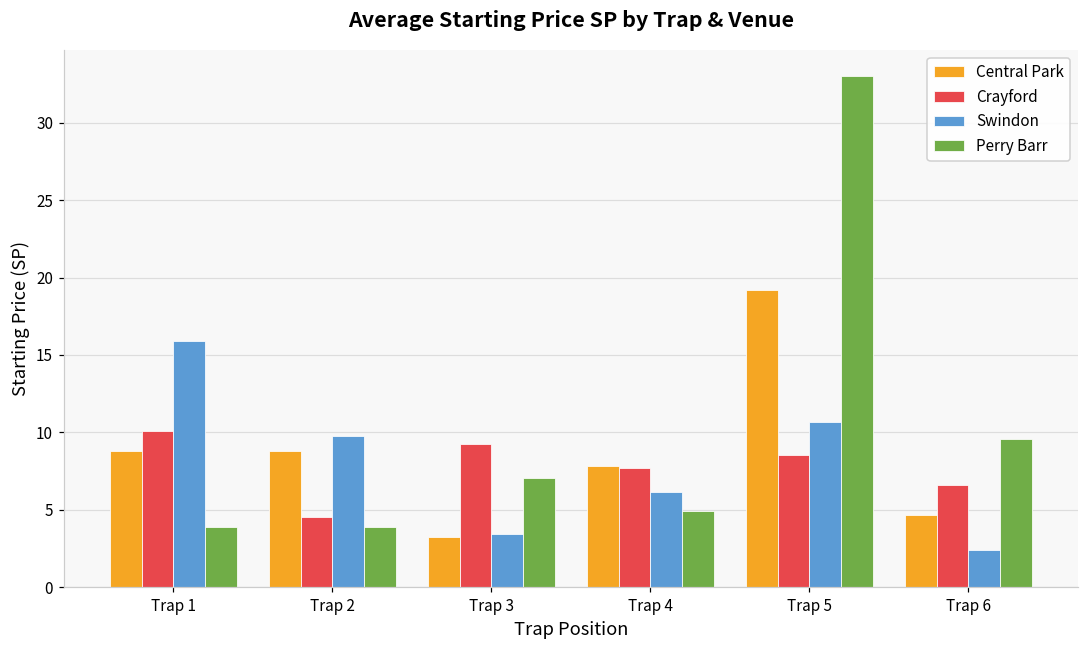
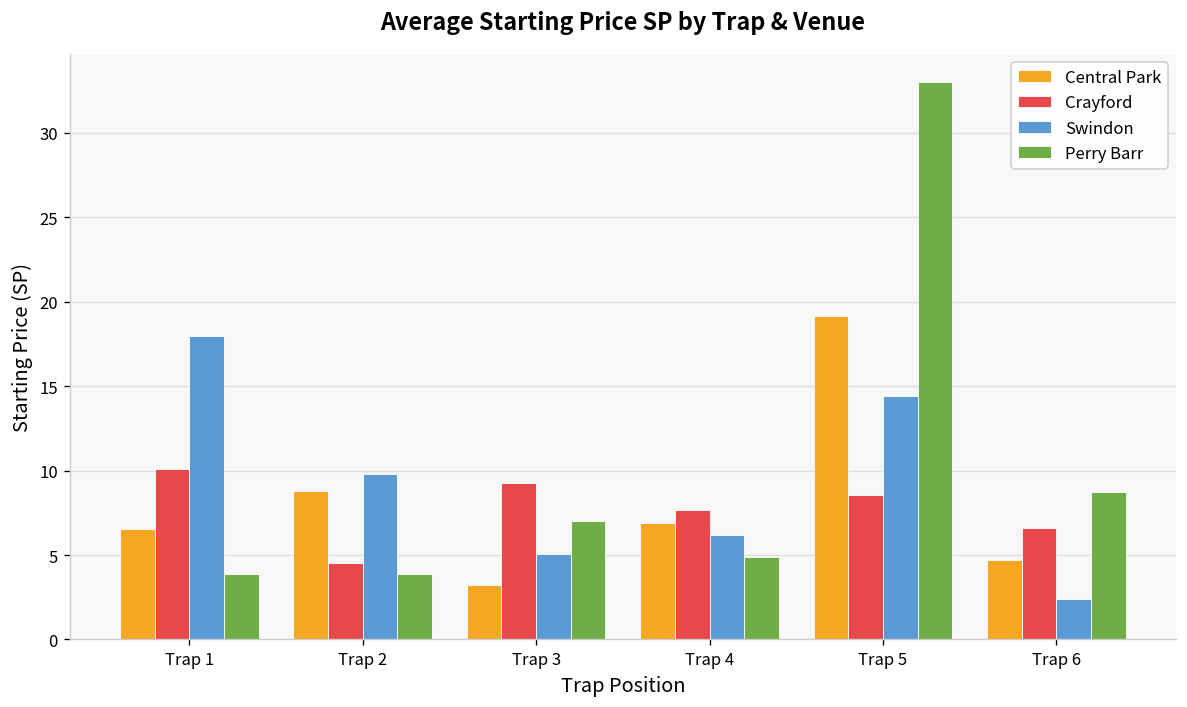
  {
    "Central Park": {
-     "Trap 1": 8.8,
+     "Trap 1": 6.6,
      "Trap 2": 8.8,
      "Trap 3": 3.2,
-     "Trap 4": 7.8,
+     "Trap 4": 6.9,
      "Trap 5": 19.2,
      "Trap 6": 4.7
    },
    "Crayford": {
      "Trap 1": 10.1,
      "Trap 2": 4.6,
      "Trap 3": 9.3,
      "Trap 4": 7.7,
      "Trap 5": 8.5,
      "Trap 6": 6.6
    },
    "Swindon": {
-     "Trap 1": 15.9,
+     "Trap 1": 18.0,
      "Trap 2": 9.8,
-     "Trap 3": 3.4,
+     "Trap 3": 5.1,
      "Trap 4": 6.2,
-     "Trap 5": 10.7,
+     "Trap 5": 14.4,
      "Trap 6": 2.4
    },
    "Perry Barr": {
      "Trap 1": 3.9,
      "Trap 2": 3.9,
      "Trap 3": 7.0,
      "Trap 4": 4.9,
      "Trap 5": 33.0,
-     "Trap 6": 9.6
+     "Trap 6": 8.8
    }
  }
